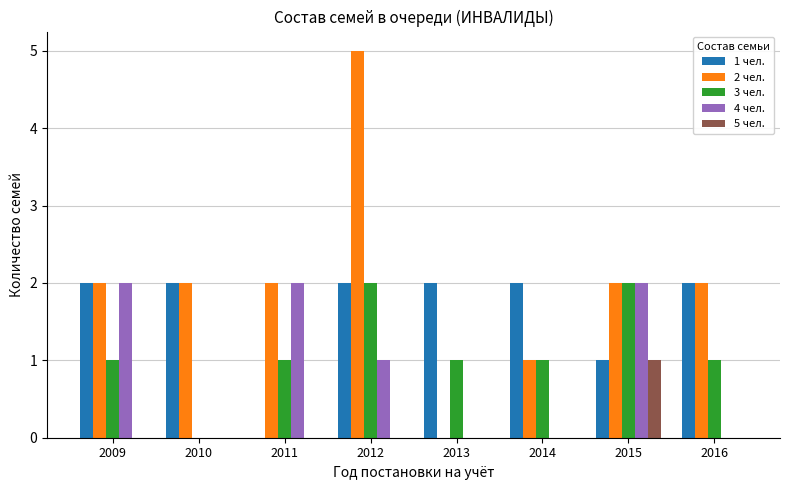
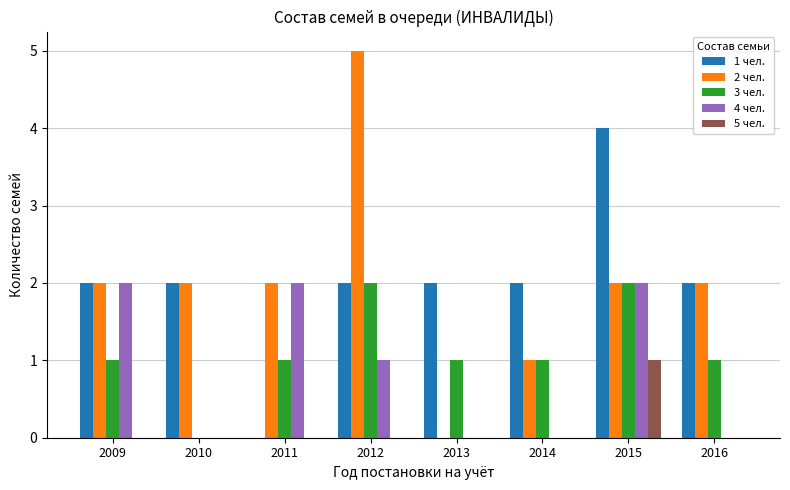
  {
    "1 чел.": {
      "2009": 2,
      "2010": 2,
      "2011": 0,
      "2012": 2,
      "2013": 2,
      "2014": 2,
-     "2015": 1,
+     "2015": 4,
      "2016": 2
    },
    "2 чел.": {
      "2009": 2,
      "2010": 2,
      "2011": 2,
      "2012": 5,
      "2013": 0,
      "2014": 1,
      "2015": 2,
      "2016": 2
    },
    "3 чел.": {
      "2009": 1,
      "2010": 0,
      "2011": 1,
      "2012": 2,
      "2013": 1,
      "2014": 1,
      "2015": 2,
      "2016": 1
    },
    "4 чел.": {
      "2009": 2,
      "2010": 0,
      "2011": 2,
      "2012": 1,
      "2013": 0,
      "2014": 0,
      "2015": 2,
      "2016": 0
    },
    "5 чел.": {
      "2009": 0,
      "2010": 0,
      "2011": 0,
      "2012": 0,
      "2013": 0,
      "2014": 0,
      "2015": 1,
      "2016": 0
    }
  }
